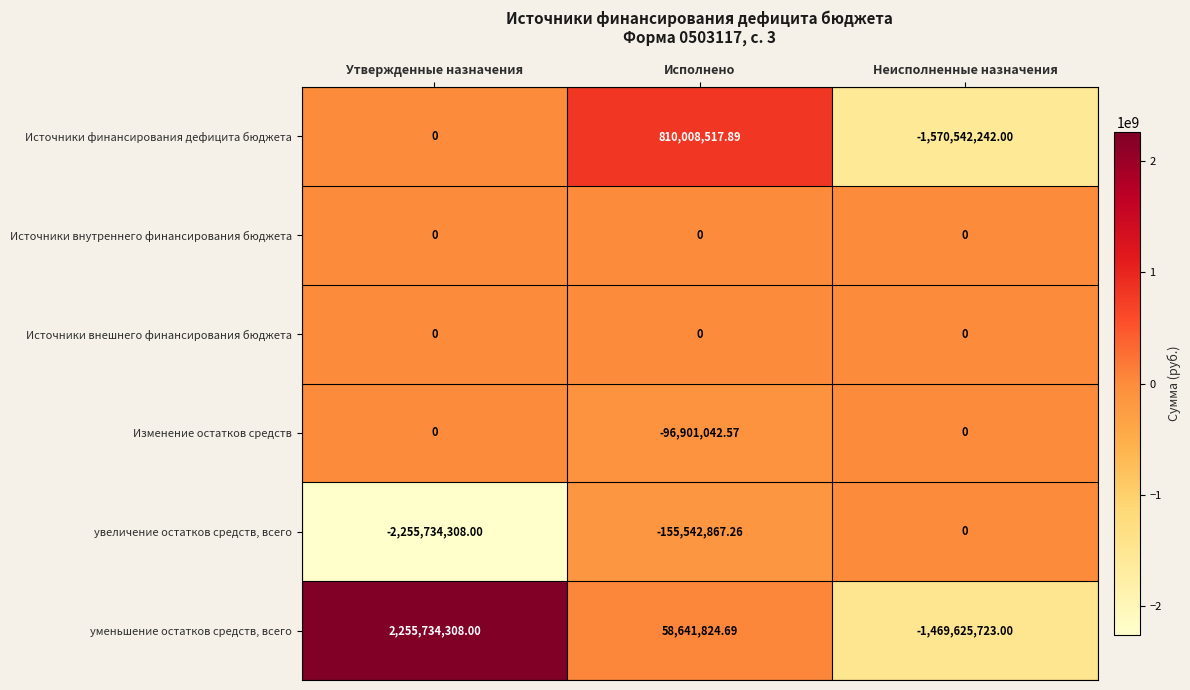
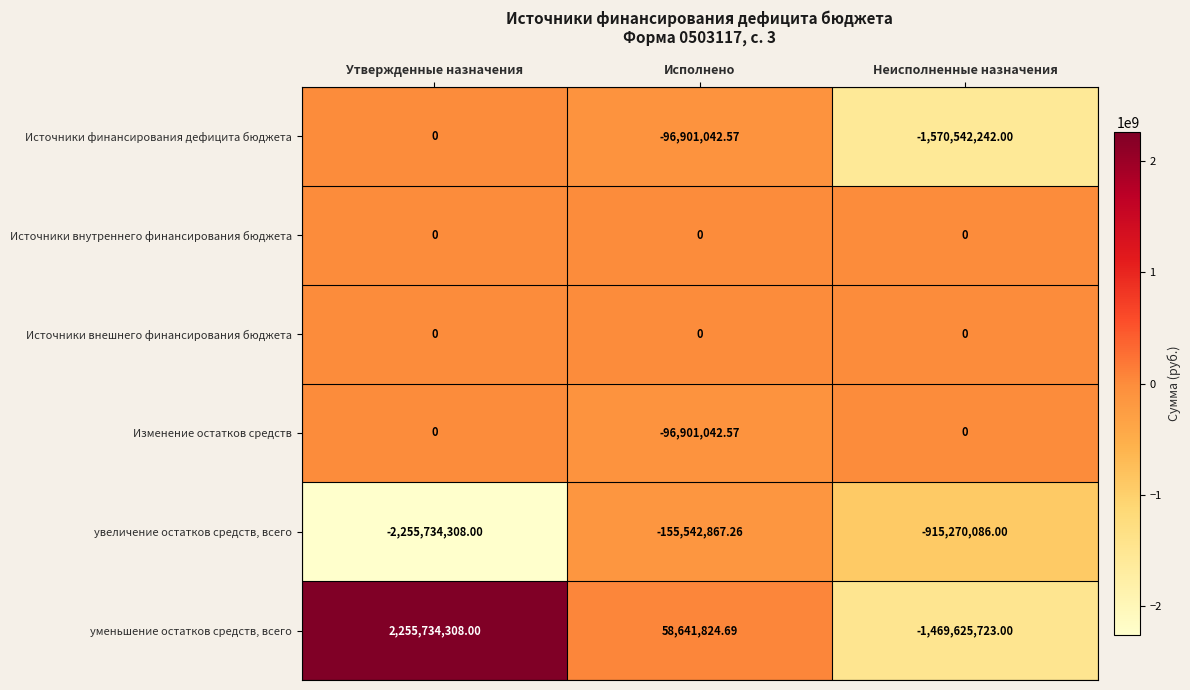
  {
    "Источники финансирования дефицита бюджета": {
      "Утвержденные назначения": "0",
-     "Исполнено": "810,008,517.89",
+     "Исполнено": "-96,901,042.57",
      "Неисполненные назначения": "-1,570,542,242.00"
    },
    "Источники внутреннего финансирования бюджета": {
      "Утвержденные назначения": "0",
      "Исполнено": "0",
      "Неисполненные назначения": "0"
    },
    "Источники внешнего финансирования бюджета": {
      "Утвержденные назначения": "0",
      "Исполнено": "0",
      "Неисполненные назначения": "0"
    },
    "Изменение остатков средств": {
      "Утвержденные назначения": "0",
      "Исполнено": "-96,901,042.57",
      "Неисполненные назначения": "0"
    },
    "увеличение остатков средств, всего": {
      "Утвержденные назначения": "-2,255,734,308.00",
      "Исполнено": "-155,542,867.26",
-     "Неисполненные назначения": "0"
+     "Неисполненные назначения": "-915,270,086.00"
    },
    "уменьшение остатков средств, всего": {
      "Утвержденные назначения": "2,255,734,308.00",
      "Исполнено": "58,641,824.69",
      "Неисполненные назначения": "-1,469,625,723.00"
    }
  }
